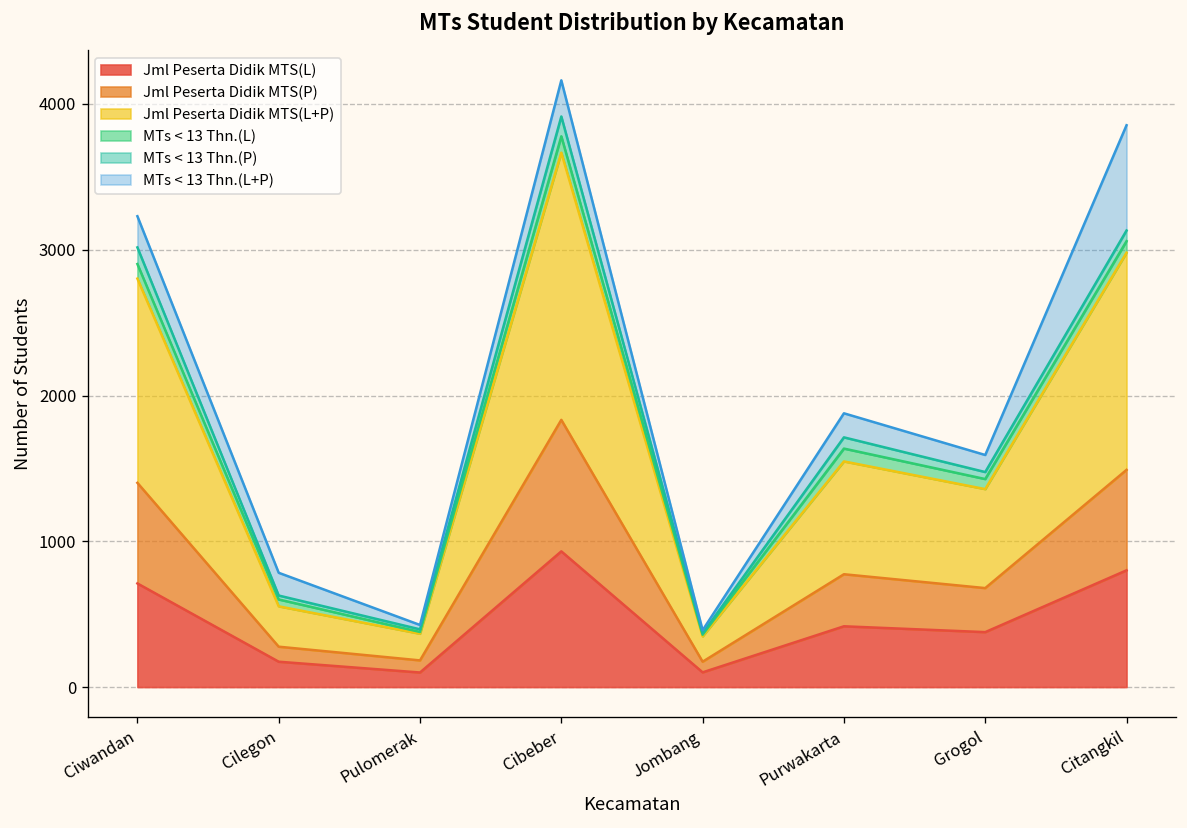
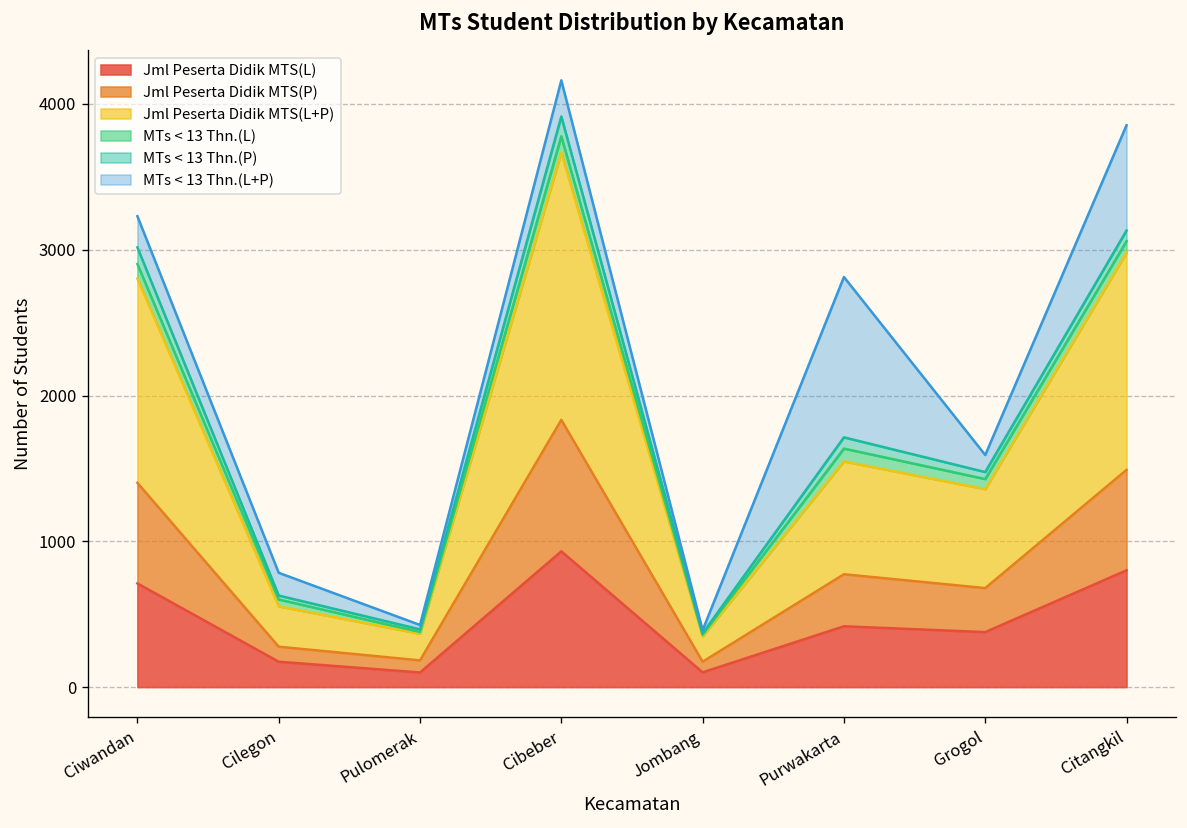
  {
    "Jml Peserta Didik MTS(L+P)": {
      "Ciwandan": 1400,
      "Cilegon": 280,
      "Cibeber": 1830,
      "Purwakarta": 770,
      "Grogol": 680,
      "Citangkil": 1490
    },
    "MTs < 13 Thn.(L+P)": {
      "Ciwandan": 210,
      "Cilegon": 160,
      "Pulomerak": 30,
      "Cibeber": 250,
-     "Purwakarta": 170,
+     "Purwakarta": 1100,
      "Grogol": 120,
      "Citangkil": 720
    }
  }
